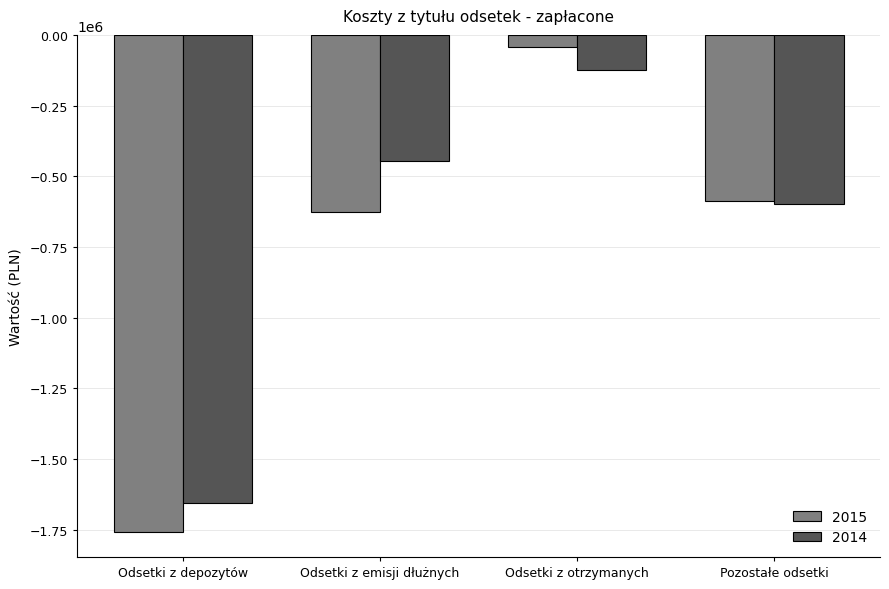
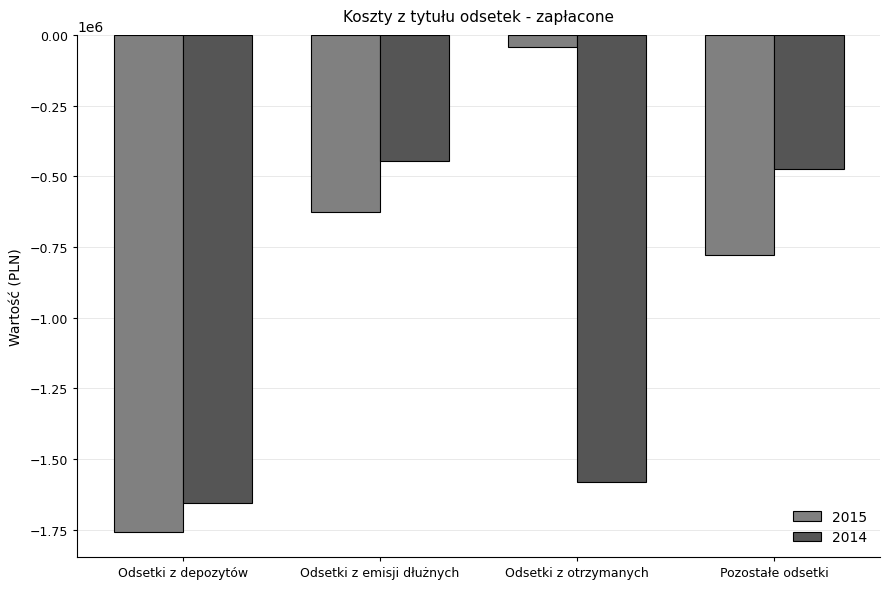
  {
    "2015": {
      "Odsetki z depozytów": -1760000,
      "Odsetki z emisji dłużnych": -620000,
      "Odsetki z otrzymanych": -40000,
-     "Pozostałe odsetki": -590000
+     "Pozostałe odsetki": -780000
    },
    "2014": {
      "Odsetki z depozytów": -1650000,
      "Odsetki z emisji dłużnych": -440000,
-     "Odsetki z otrzymanych": -120000,
-     "Pozostałe odsetki": -600000
+     "Odsetki z otrzymanych": -1580000,
+     "Pozostałe odsetki": -470000
    }
  }
